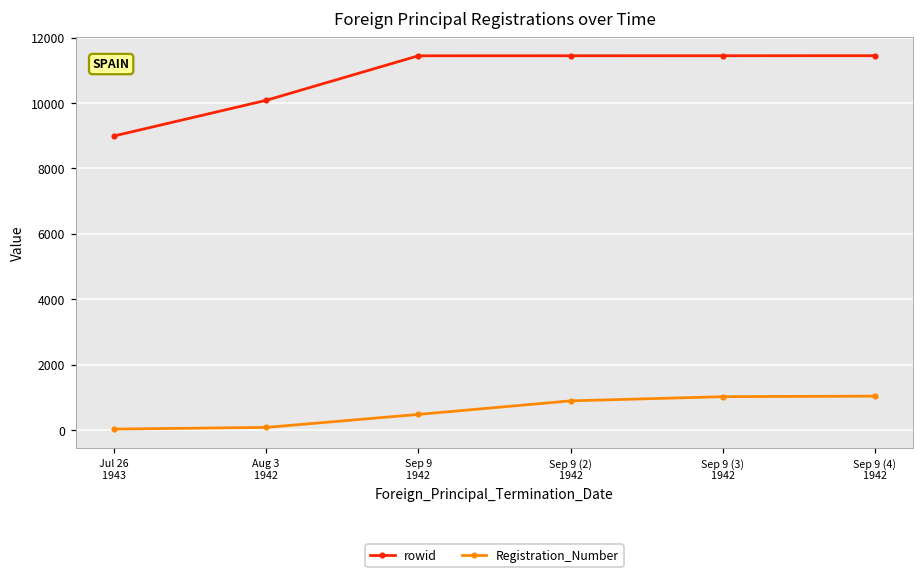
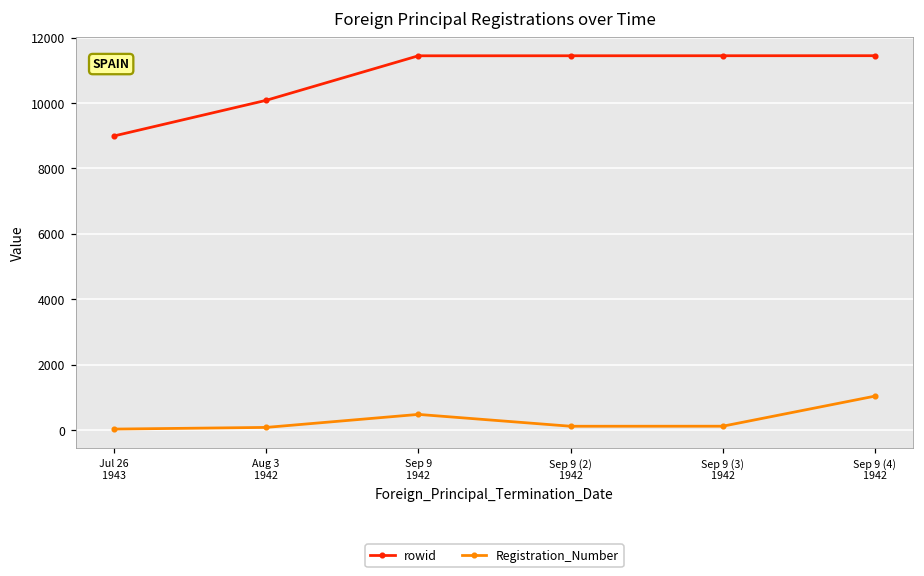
  {
    "rowid": {
      "Jul 26 1943": 9000,
      "Aug 3 1942": 10100,
      "Sep 9 1942": 11400,
      "Sep 9 (2) 1942": 11400,
      "Sep 9 (3) 1942": 11400,
      "Sep 9 (4) 1942": 11400
    },
    "Registration_Number": {
      "Jul 26 1943": 0,
      "Aug 3 1942": 100,
      "Sep 9 1942": 500,
-     "Sep 9 (2) 1942": 900,
-     "Sep 9 (3) 1942": 1000,
+     "Sep 9 (2) 1942": 100,
+     "Sep 9 (3) 1942": 100,
      "Sep 9 (4) 1942": 1000
    }
  }
